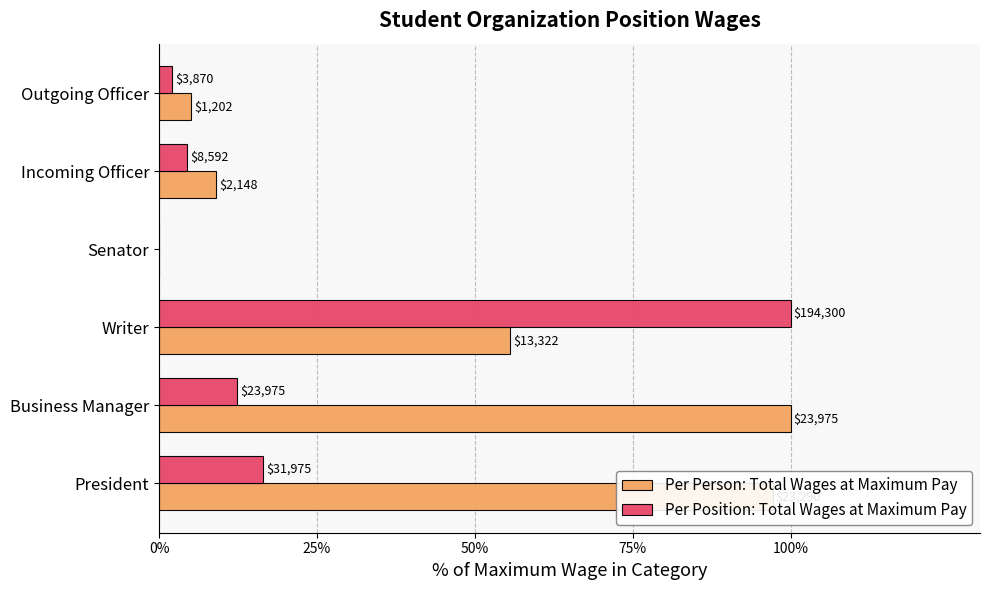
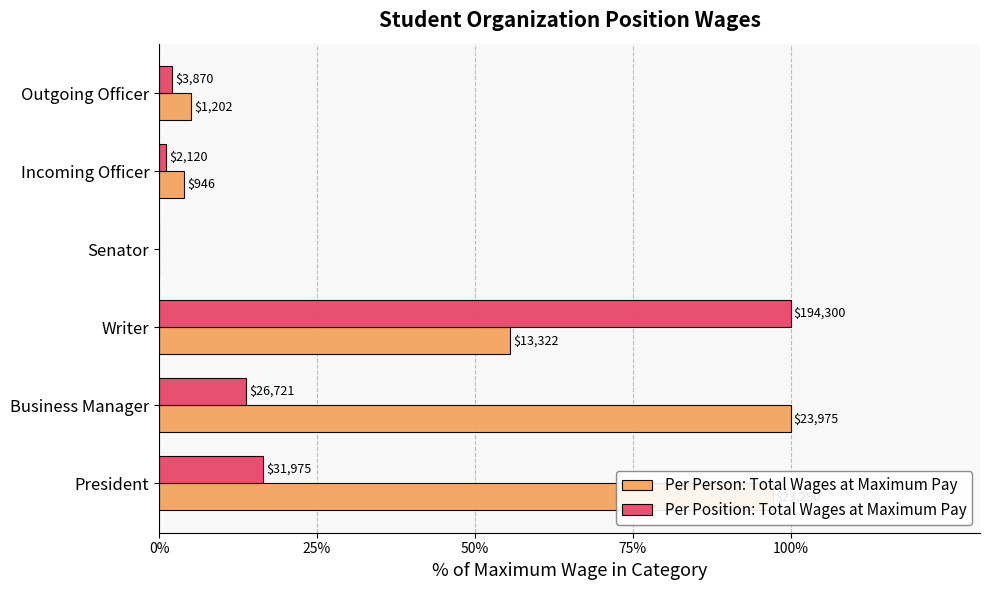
  {
    "Per Person: Total Wages at Maximum Pay": {
-     "Incoming Officer": "$2,148"
+     "Incoming Officer": "$946"
    },
    "Per Position: Total Wages at Maximum Pay": {
-     "Incoming Officer": "$8,592",
-     "Business Manager": "$23,975"
+     "Incoming Officer": "$2,120",
+     "Business Manager": "$26,721"
    }
  }
